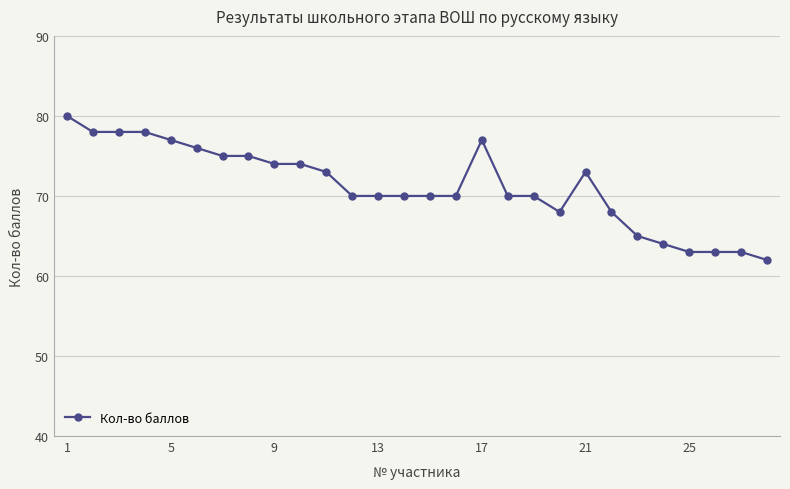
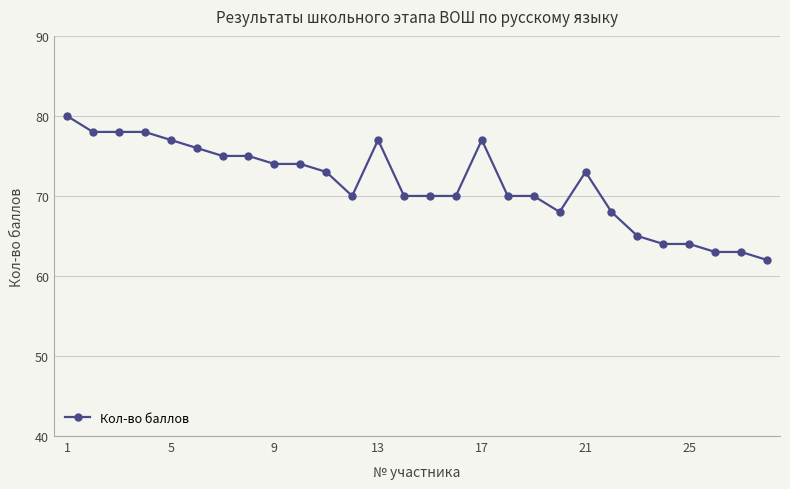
  {
    "1": 80,
    "5": 77,
    "9": 74,
-   "13": 70,
+   "13": 77,
    "17": 77,
    "21": 73,
-   "25": 63
+   "25": 64
  }
